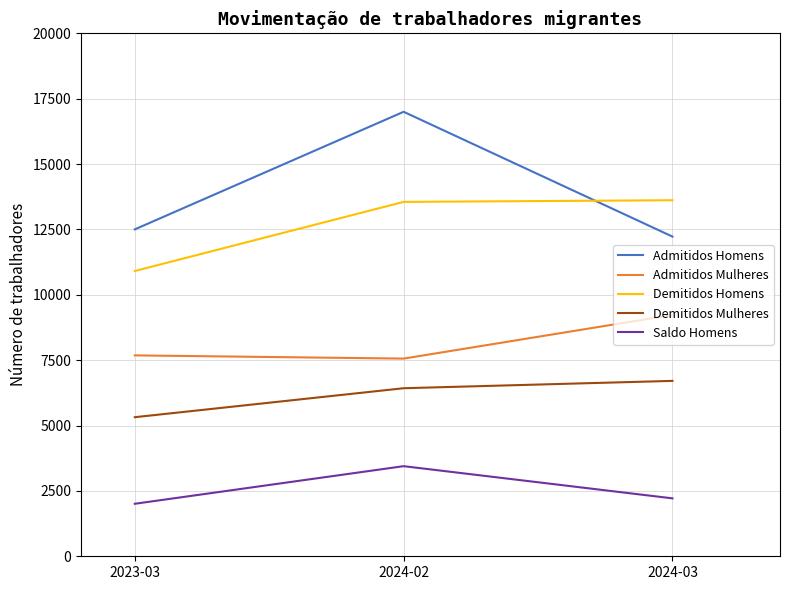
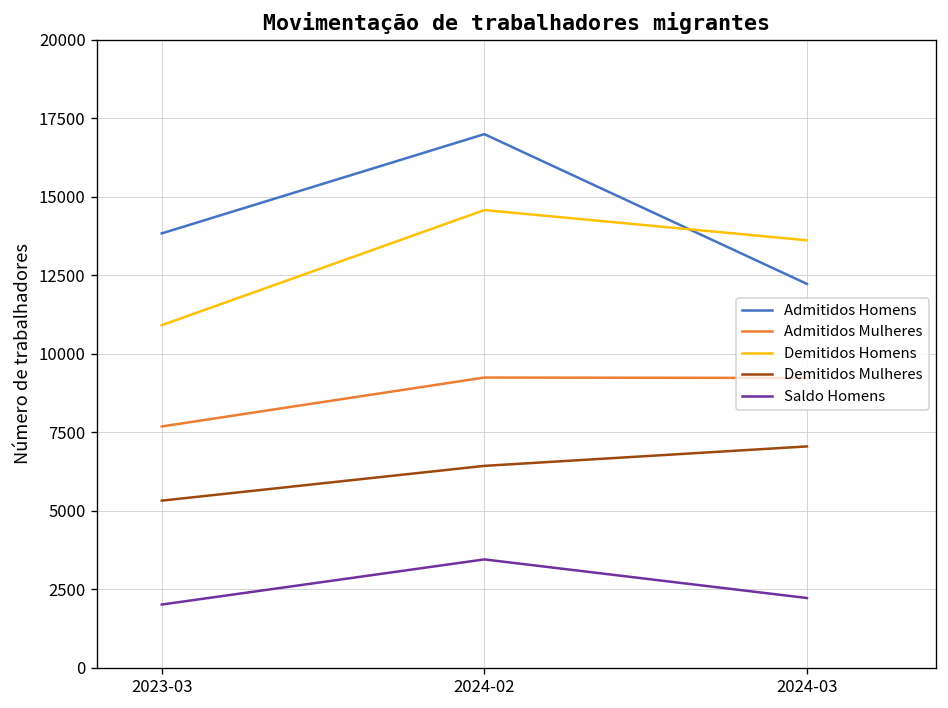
  {
    "Admitidos Homens": {
-     "2023-03": 12500,
+     "2023-03": 13800,
      "2024-02": 17000,
      "2024-03": 12200
    },
    "Admitidos Mulheres": {
      "2023-03": 7700,
-     "2024-02": 7600
+     "2024-02": 9200
    },
    "Demitidos Homens": {
      "2023-03": 10900,
-     "2024-02": 13600,
+     "2024-02": 14600,
      "2024-03": 13600
    },
    "Demitidos Mulheres": {
      "2023-03": 5300,
      "2024-02": 6400,
-     "2024-03": 6700
+     "2024-03": 7000
    },
    "Saldo Homens": {
      "2023-03": 2000,
      "2024-02": 3400,
      "2024-03": 2200
    }
  }
